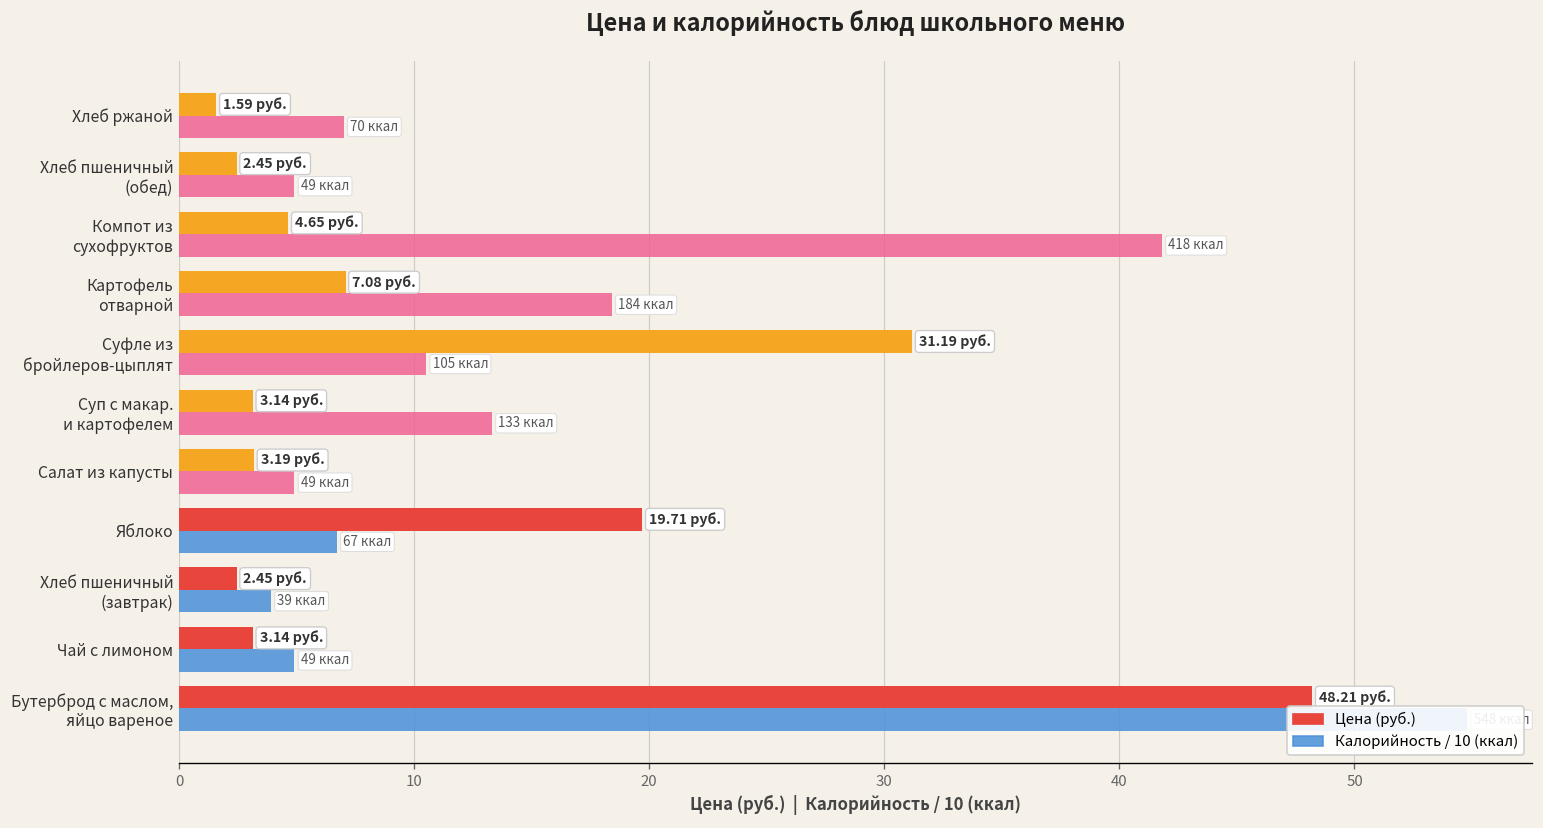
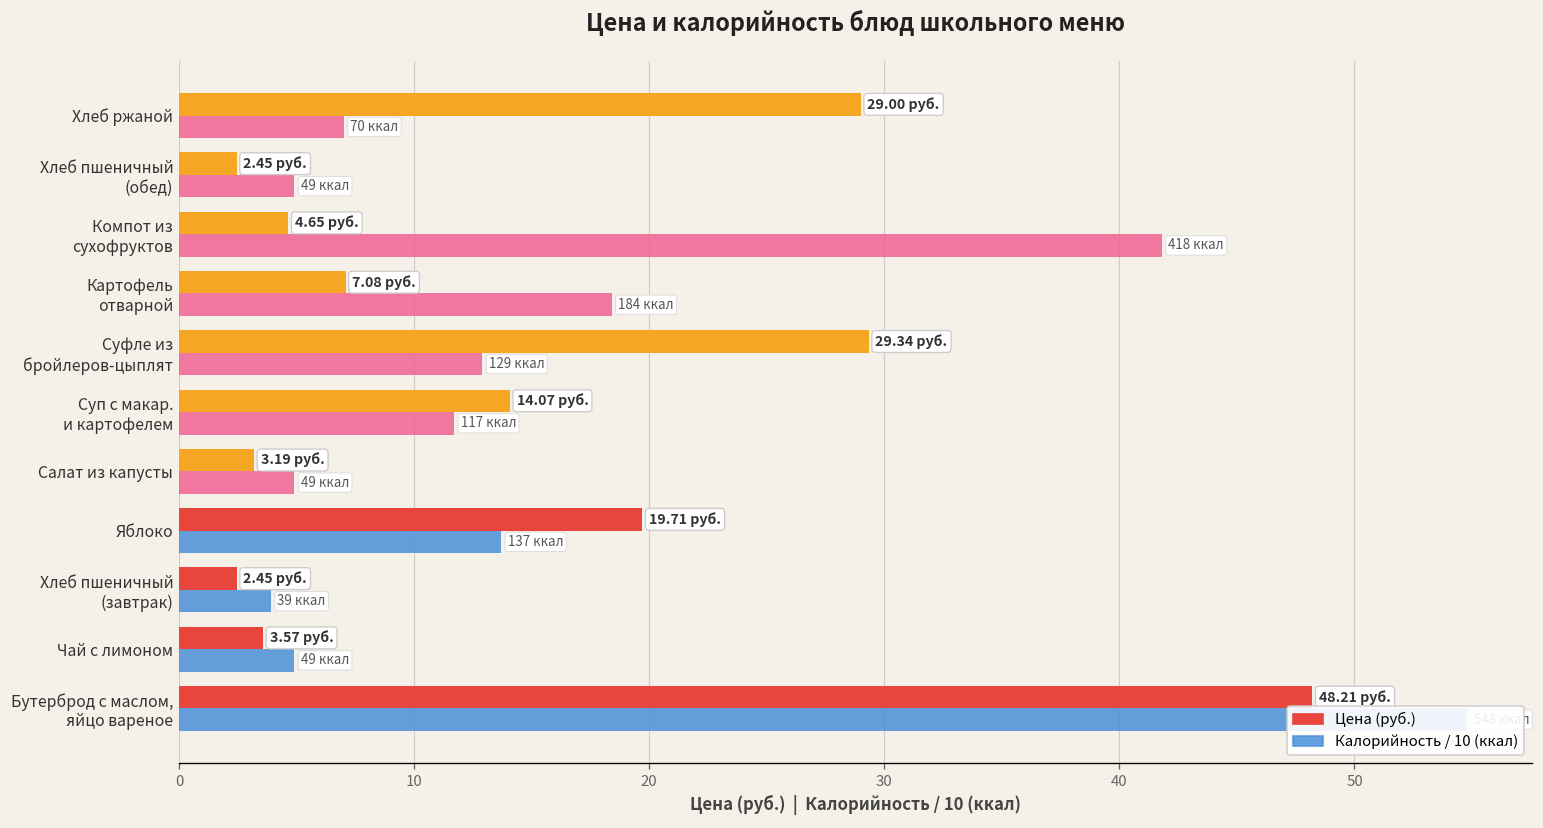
  {
    "Цена (руб.)": {
-     "Хлеб ржаной": 1.59,
-     "Суфле из бройлеров-цыплят": 31.19,
-     "Суп с макар. и картофелем": 3.14,
-     "Чай с лимоном": 3.14
+     "Хлеб ржаной": 29.00,
+     "Суфле из бройлеров-цыплят": 29.34,
+     "Суп с макар. и картофелем": 14.07,
+     "Чай с лимоном": 3.57
    },
    "Калорийность / 10 (ккал)": {
-     "Суфле из бройлеров-цыплят": 105,
-     "Суп с макар. и картофелем": 133,
-     "Яблоко": 67
+     "Суфле из бройлеров-цыплят": 129,
+     "Суп с макар. и картофелем": 117,
+     "Яблоко": 137
    }
  }
